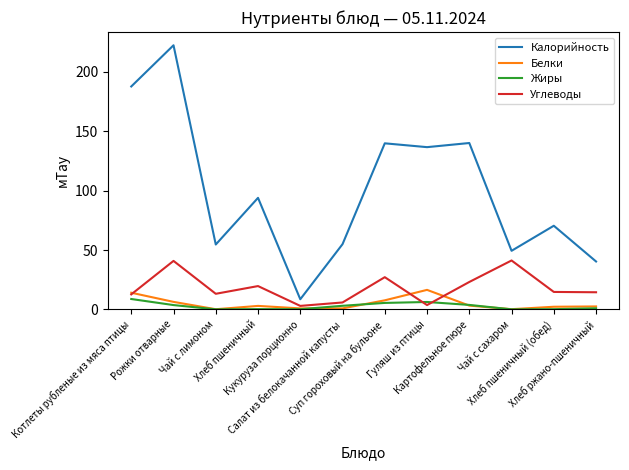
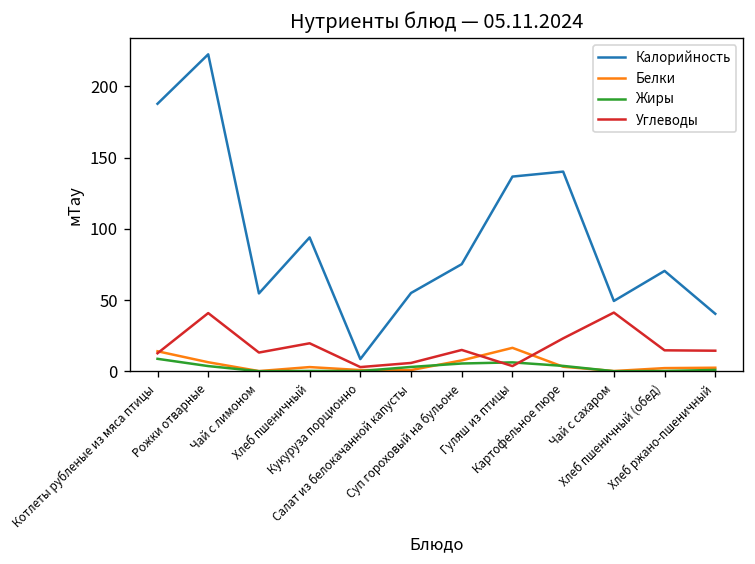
  {
    "Калорийность": {
      "Котлеты рубленые из мяса птицы": 188,
      "Рожки отварные": 223,
      "Чай с лимоном": 55,
      "Хлеб пшеничный": 94,
      "Кукуруза порционно": 9,
      "Салат из белокачанной капусты": 55,
-     "Суп гороховый на бульоне": 140,
+     "Суп гороховый на бульоне": 75,
      "Гуляш из птицы": 137,
      "Картофельное пюре": 140,
      "Чай с сахаром": 49,
      "Хлеб пшеничный (обед)": 71,
      "Хлеб ржано-пшеничный": 40
    },
    "Белки": {
      "Рожки отварные": 6,
      "Хлеб пшеничный": 3,
      "Салат из белокачанной капусты": 1,
      "Суп гороховый на бульоне": 8,
      "Гуляш из птицы": 17
    },
    "Жиры": {
      "Котлеты рубленые из мяса птицы": 9,
      "Рожки отварные": 4,
      "Хлеб пшеничный": 0,
      "Салат из белокачанной капусты": 3,
      "Суп гороховый на бульоне": 6,
      "Гуляш из птицы": 6
    },
    "Углеводы": {
      "Рожки отварные": 41,
      "Чай с лимоном": 13,
      "Хлеб пшеничный": 20,
      "Салат из белокачанной капусты": 6,
-     "Суп гороховый на бульоне": 27,
+     "Суп гороховый на бульоне": 15,
      "Гуляш из птицы": 4,
      "Картофельное пюре": 23,
      "Чай с сахаром": 41,
      "Хлеб пшеничный (обед)": 15,
      "Хлеб ржано-пшеничный": 14
    }
  }
